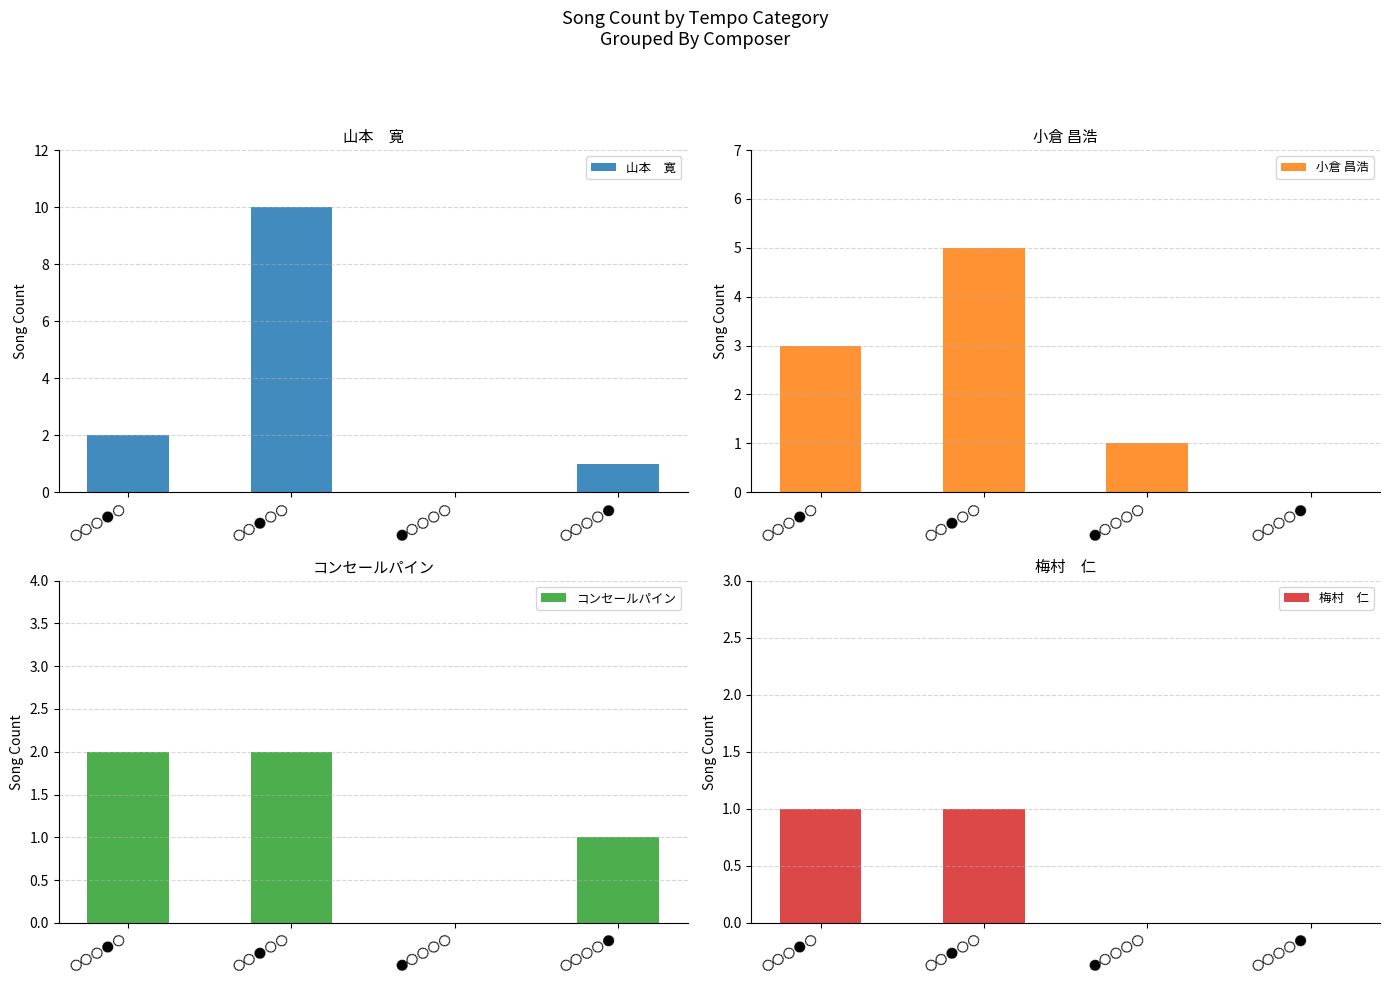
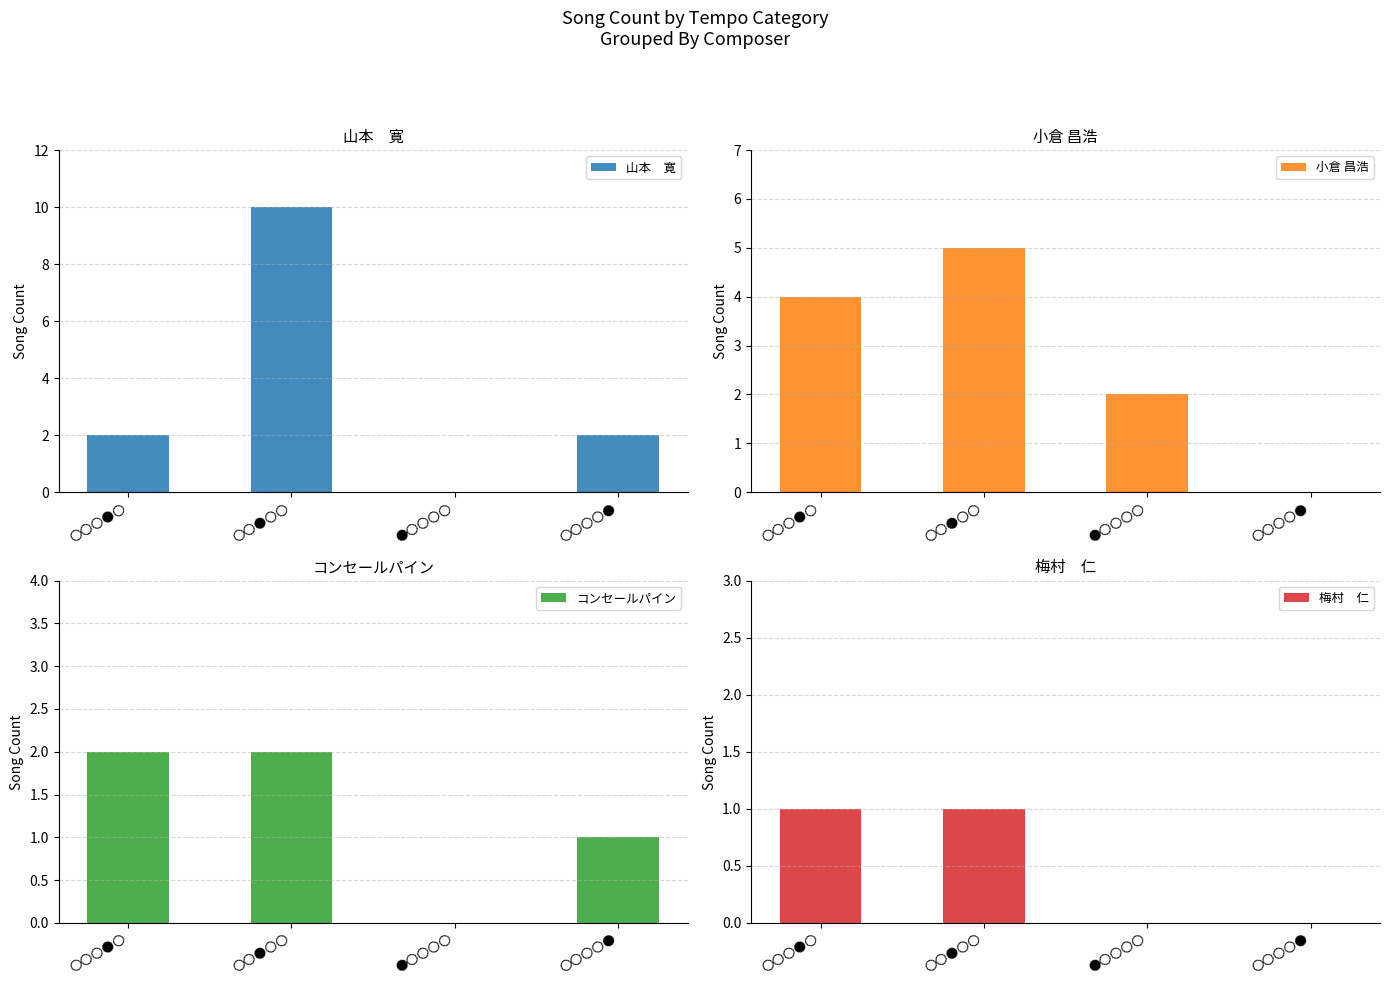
  {
    "山本 寛": {
      "〇〇〇●〇": 2,
      "〇〇●〇〇": 10,
      "●〇〇〇〇": 0,
-     "〇〇〇〇●": 1
+     "〇〇〇〇●": 2
    },
    "小倉 昌浩": {
-     "〇〇〇●〇": 3,
+     "〇〇〇●〇": 4,
      "〇〇●〇〇": 5,
-     "●〇〇〇〇": 1,
+     "●〇〇〇〇": 2,
      "〇〇〇〇●": 0
    },
    "コンセールパイン": {
      "〇〇〇●〇": 2.0,
      "〇〇●〇〇": 2.0,
      "●〇〇〇〇": 0.0,
      "〇〇〇〇●": 1.0
    },
    "梅村 仁": {
      "〇〇〇●〇": 1.00,
      "〇〇●〇〇": 1.00,
      "●〇〇〇〇": 0.00,
      "〇〇〇〇●": 0.00
    }
  }
